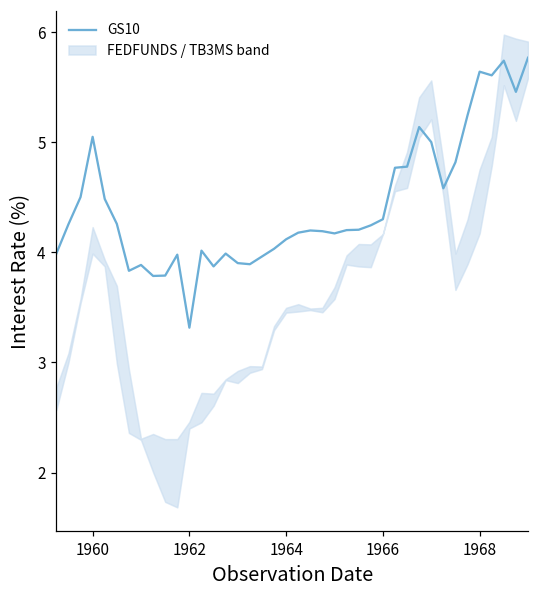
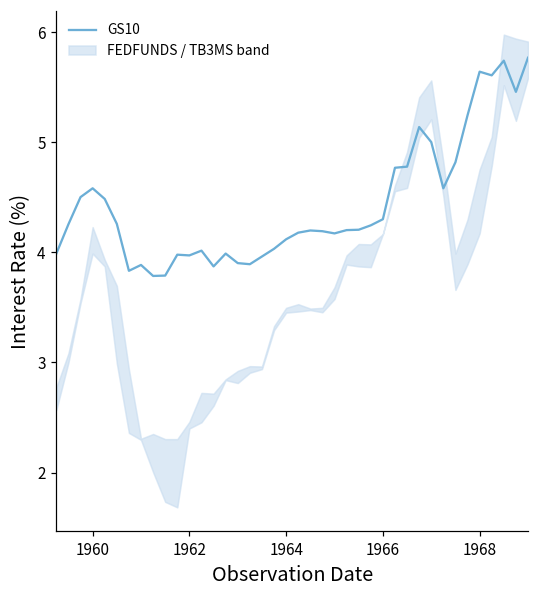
  {
    "GS10": {
-     "1960": 5.05,
-     "1962": 3.32,
+     "1960": 4.58,
+     "1962": 3.97,
      "1964": 4.12,
      "1966": 4.30,
      "1968": 5.64
    }
  }
